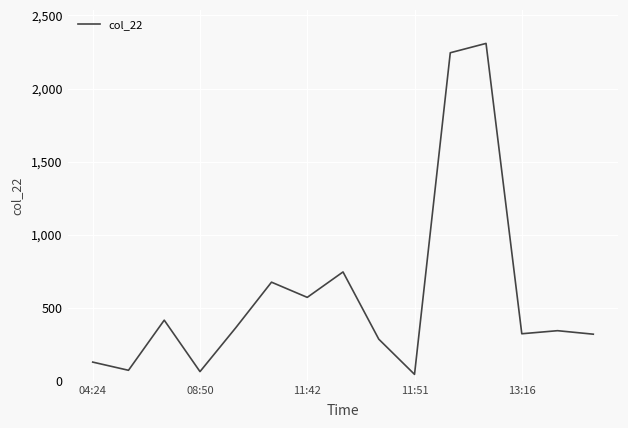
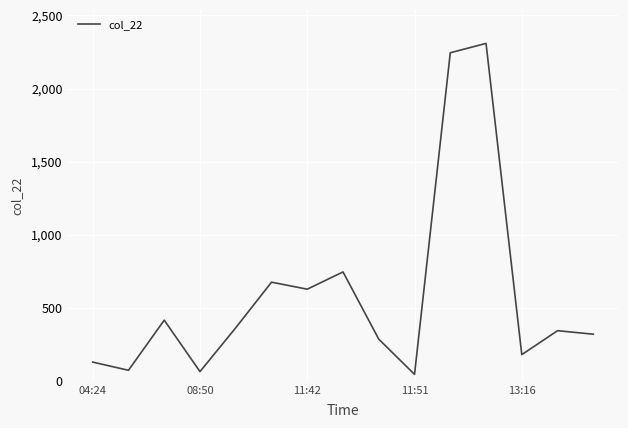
  {
    "04:24": 130,
    "08:50": 60,
-   "11:42": 570,
+   "11:42": 630,
    "11:51": 40,
-   "13:16": 320
+   "13:16": 180
  }
